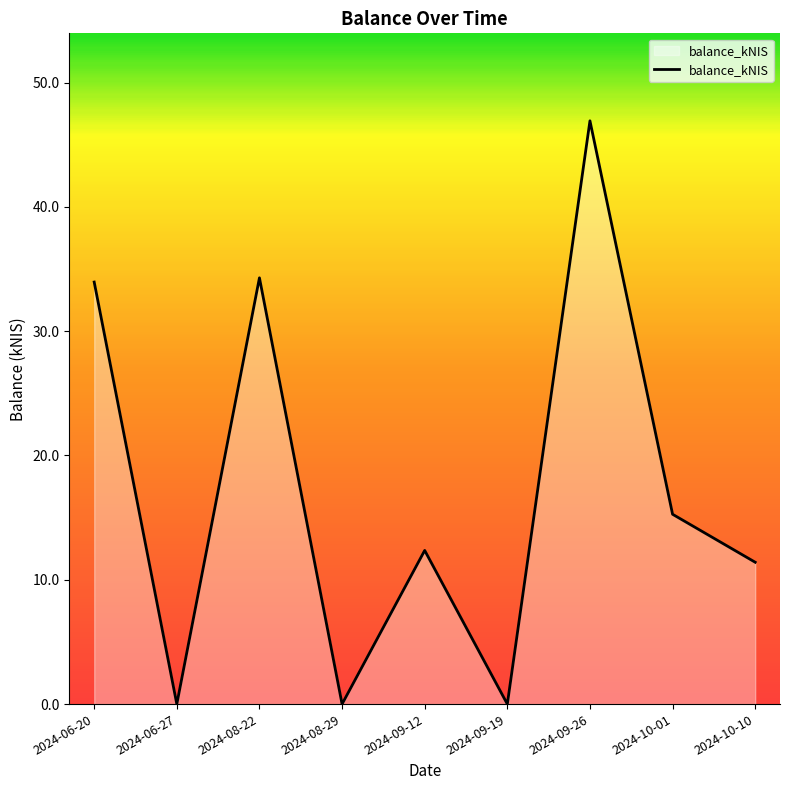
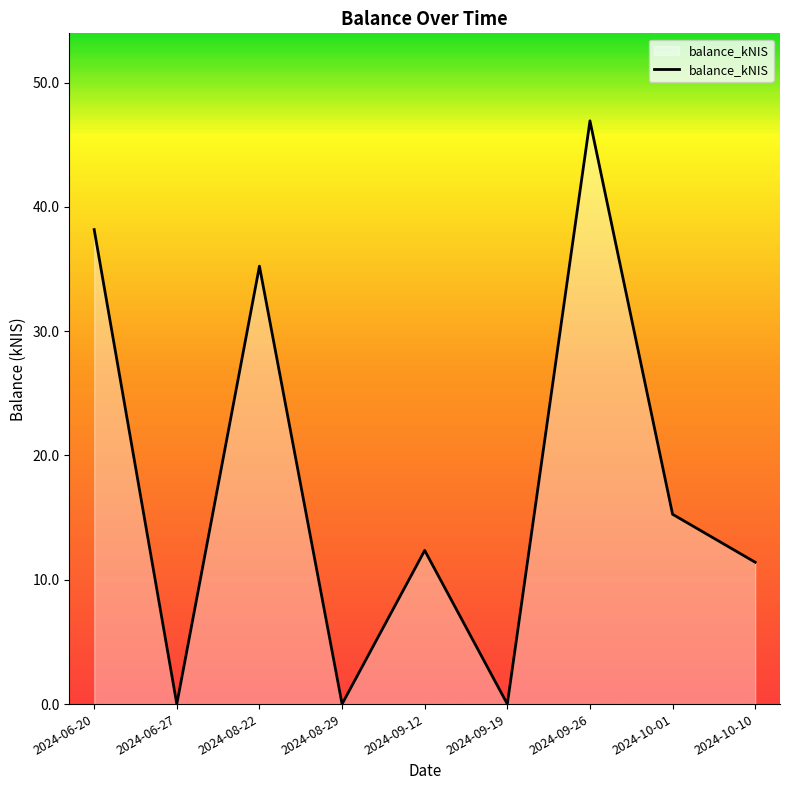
  {
-   "2024-06-20": 34.0,
+   "2024-06-20": 38.2,
    "2024-06-27": 0.0,
-   "2024-08-22": 34.3,
+   "2024-08-22": 35.2,
    "2024-08-29": 0.0,
    "2024-09-12": 12.4,
    "2024-09-19": 0.0,
    "2024-09-26": 46.9,
    "2024-10-01": 15.3,
    "2024-10-10": 11.4
  }
